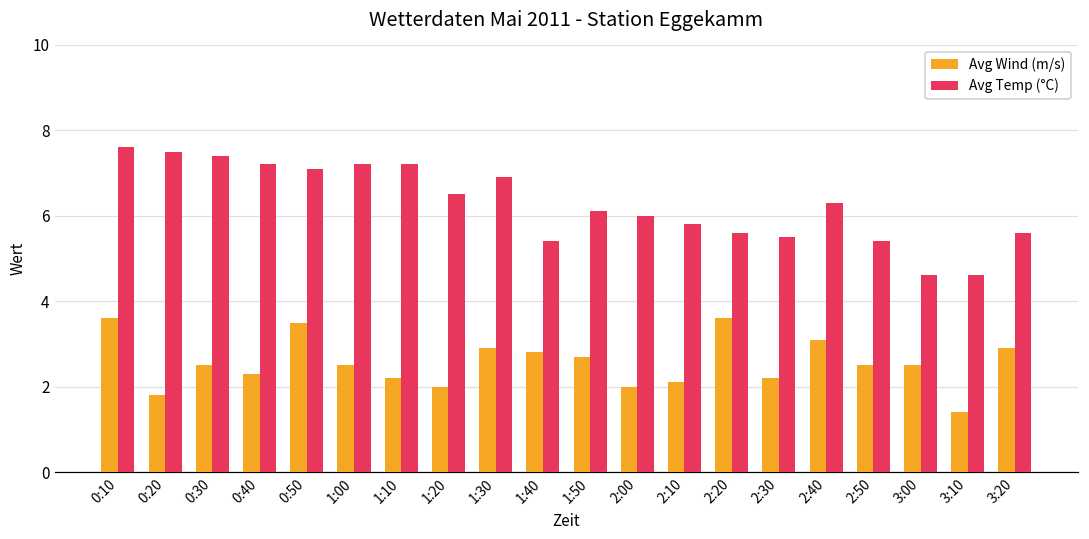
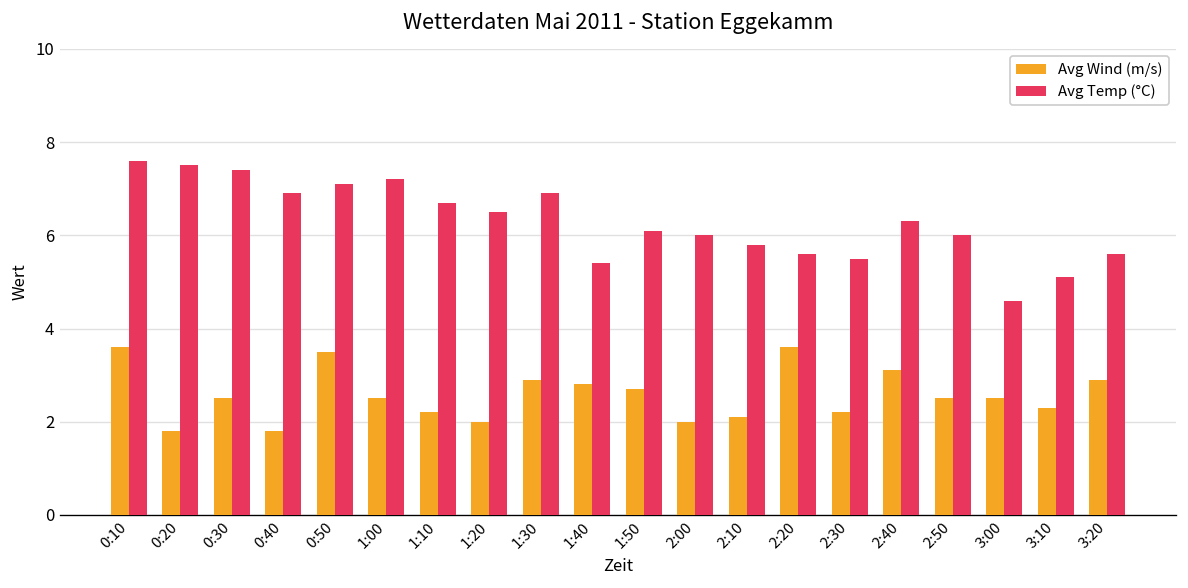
  {
    "Avg Wind (m/s)": {
      "0:10": 3.6,
      "0:20": 1.8,
      "0:30": 2.5,
-     "0:40": 2.3,
+     "0:40": 1.8,
      "0:50": 3.5,
      "1:00": 2.5,
      "1:10": 2.2,
      "1:20": 2.0,
      "1:30": 2.9,
      "1:40": 2.8,
      "1:50": 2.7,
      "2:00": 2.0,
      "2:10": 2.1,
      "2:20": 3.6,
      "2:30": 2.2,
      "2:40": 3.1,
      "2:50": 2.5,
      "3:00": 2.5,
-     "3:10": 1.4,
+     "3:10": 2.3,
      "3:20": 2.9
    },
    "Avg Temp (°C)": {
      "0:10": 7.6,
      "0:20": 7.5,
      "0:30": 7.4,
-     "0:40": 7.2,
+     "0:40": 6.9,
      "0:50": 7.1,
      "1:00": 7.2,
-     "1:10": 7.2,
+     "1:10": 6.7,
      "1:20": 6.5,
      "1:30": 6.9,
      "1:40": 5.4,
      "1:50": 6.1,
      "2:00": 6.0,
      "2:10": 5.8,
      "2:20": 5.6,
      "2:30": 5.5,
      "2:40": 6.3,
-     "2:50": 5.4,
+     "2:50": 6.0,
      "3:00": 4.6,
-     "3:10": 4.6,
+     "3:10": 5.1,
      "3:20": 5.6
    }
  }
